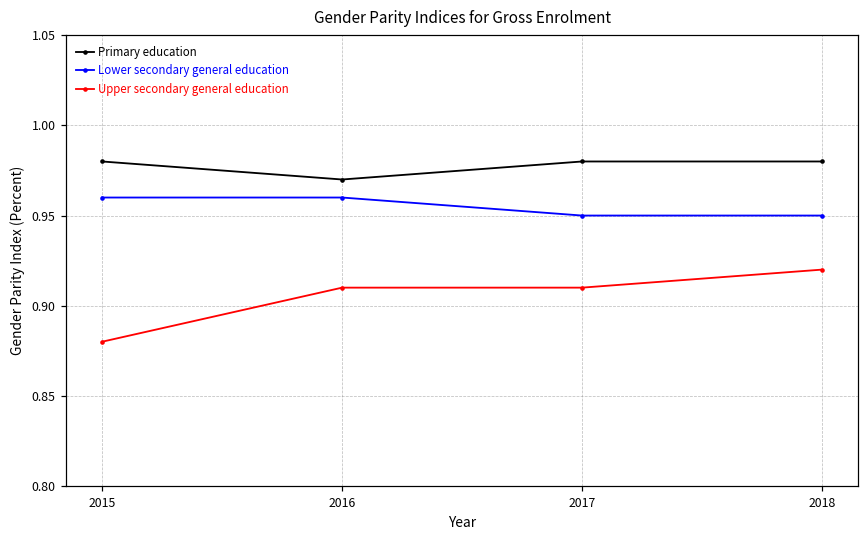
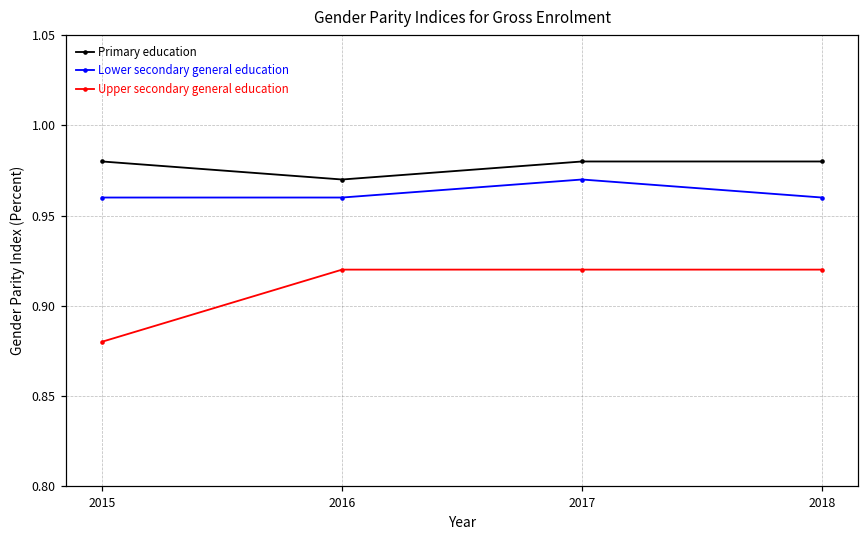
  {
    "Primary education": {
      "2015": 0.98,
      "2016": 0.97,
      "2017": 0.98,
      "2018": 0.98
    },
    "Lower secondary general education": {
      "2015": 0.96,
      "2016": 0.96,
-     "2017": 0.95,
-     "2018": 0.95
+     "2017": 0.97,
+     "2018": 0.96
    },
    "Upper secondary general education": {
      "2015": 0.88,
-     "2016": 0.91,
-     "2017": 0.91,
+     "2016": 0.92,
+     "2017": 0.92,
      "2018": 0.92
    }
  }
